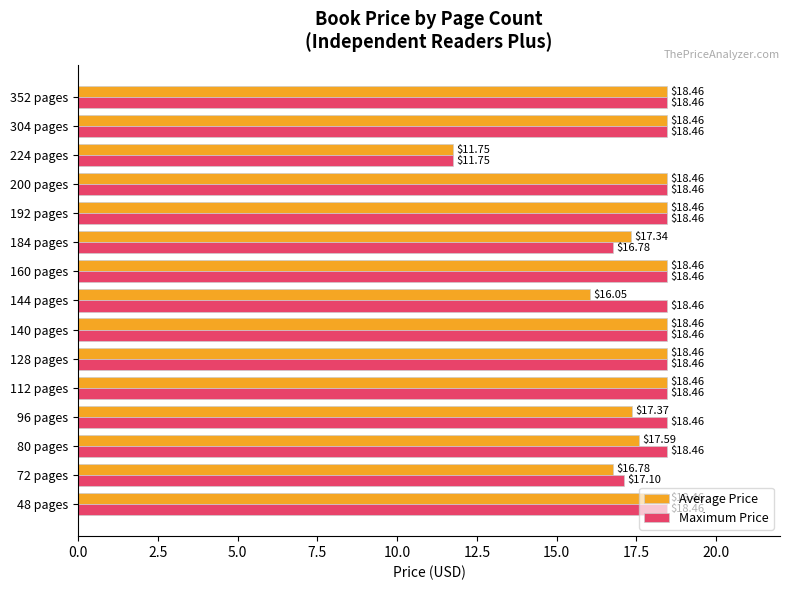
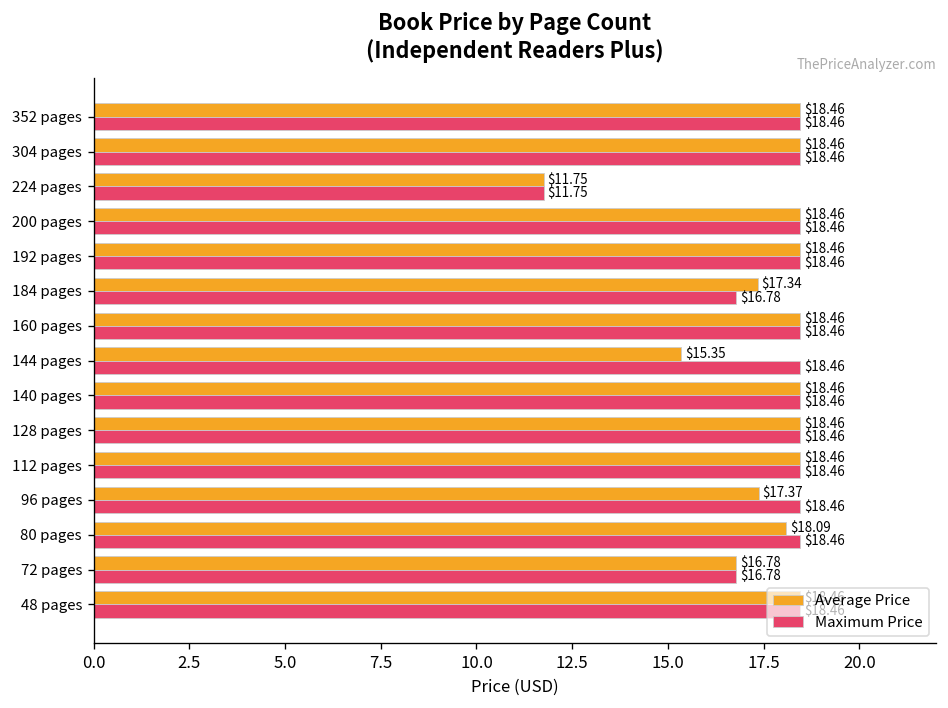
  {
    "Average Price": {
      "352 pages": "$18.46",
      "304 pages": "$18.46",
      "224 pages": "$11.75",
      "200 pages": "$18.46",
      "192 pages": "$18.46",
      "184 pages": "$17.34",
      "160 pages": "$18.46",
-     "144 pages": "$16.05",
+     "144 pages": "$15.35",
      "140 pages": "$18.46",
      "128 pages": "$18.46",
      "112 pages": "$18.46",
      "96 pages": "$17.37",
-     "80 pages": "$17.59",
+     "80 pages": "$18.09",
      "72 pages": "$16.78"
    },
    "Maximum Price": {
      "352 pages": "$18.46",
      "304 pages": "$18.46",
      "224 pages": "$11.75",
      "200 pages": "$18.46",
      "192 pages": "$18.46",
      "184 pages": "$16.78",
      "160 pages": "$18.46",
      "144 pages": "$18.46",
      "140 pages": "$18.46",
      "128 pages": "$18.46",
      "112 pages": "$18.46",
      "96 pages": "$18.46",
      "80 pages": "$18.46",
-     "72 pages": "$17.10"
+     "72 pages": "$16.78"
    }
  }
